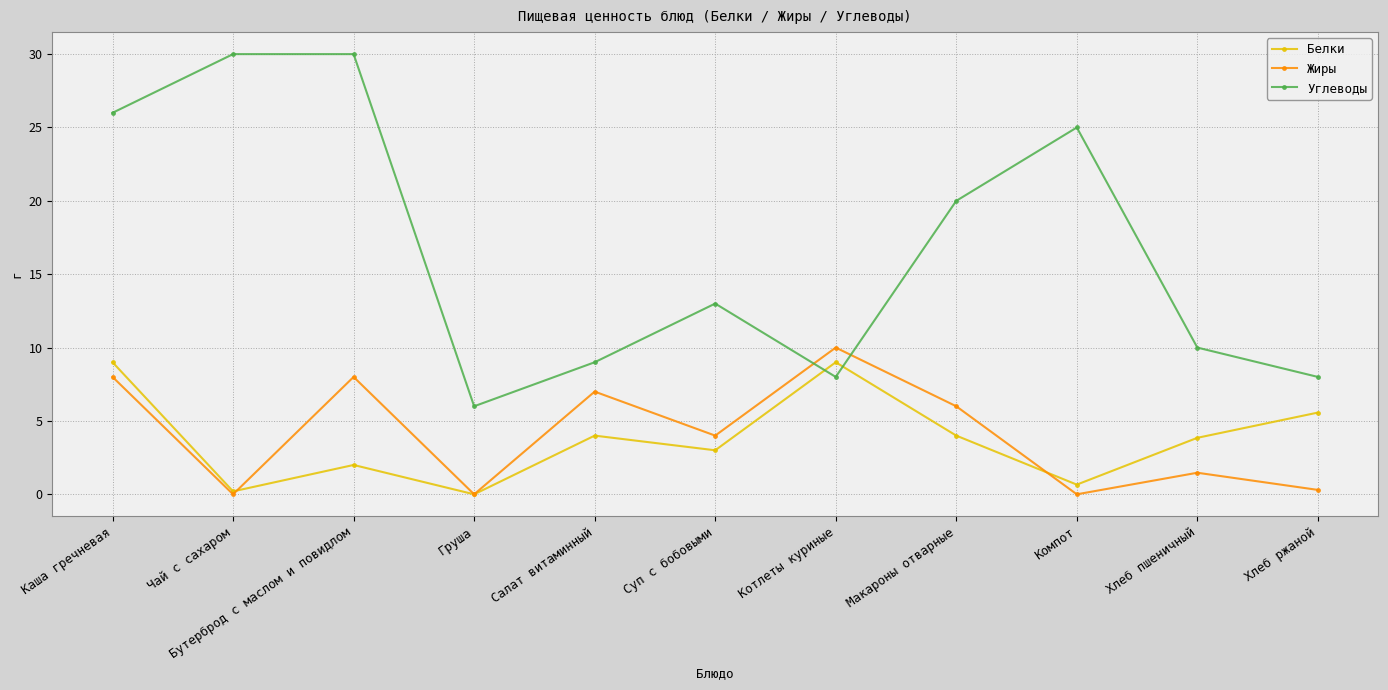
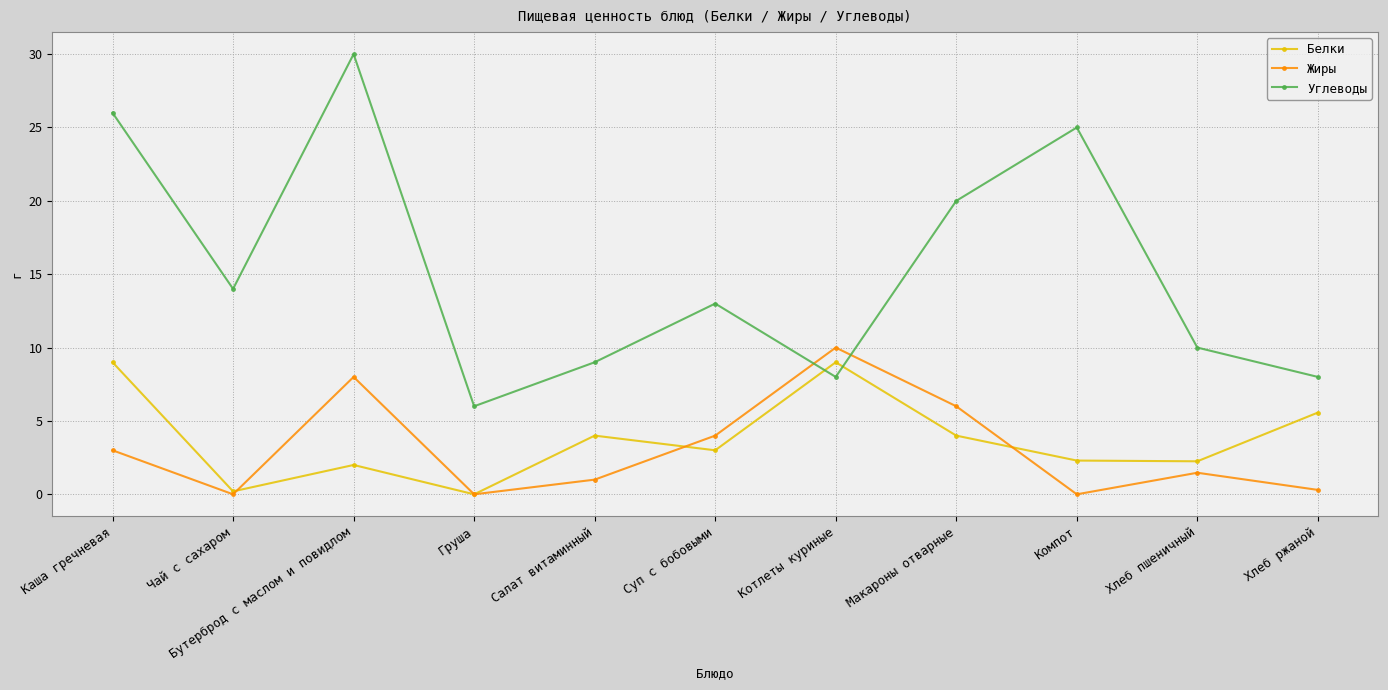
  {
    "Белки": {
      "Каша гречневая": 9.0,
      "Чай с сахаром": 0.2,
      "Бутерброд с маслом и повидлом": 2.0,
      "Салат витаминный": 4.0,
      "Суп с бобовыми": 3.0,
      "Котлеты куриные": 9.0,
      "Макароны отварные": 4.0,
-     "Компот": 0.7,
-     "Хлеб пшеничный": 3.9,
+     "Компот": 2.3,
+     "Хлеб пшеничный": 2.3,
      "Хлеб ржаной": 5.6
    },
    "Жиры": {
-     "Каша гречневая": 8,
+     "Каша гречневая": 3,
      "Чай с сахаром": 0,
      "Бутерброд с маслом и повидлом": 8,
-     "Салат витаминный": 7,
+     "Салат витаминный": 1,
      "Суп с бобовыми": 4,
      "Котлеты куриные": 10,
      "Макароны отварные": 6,
      "Компот": 0,
      "Хлеб пшеничный": 1.5,
      "Хлеб ржаной": 0.3
    },
    "Углеводы": {
      "Каша гречневая": 26,
-     "Чай с сахаром": 30,
+     "Чай с сахаром": 14,
      "Бутерброд с маслом и повидлом": 30,
      "Груша": 6,
      "Салат витаминный": 9,
      "Суп с бобовыми": 13,
      "Котлеты куриные": 8,
      "Макароны отварные": 20,
      "Компот": 25,
      "Хлеб пшеничный": 10,
      "Хлеб ржаной": 8
    }
  }
